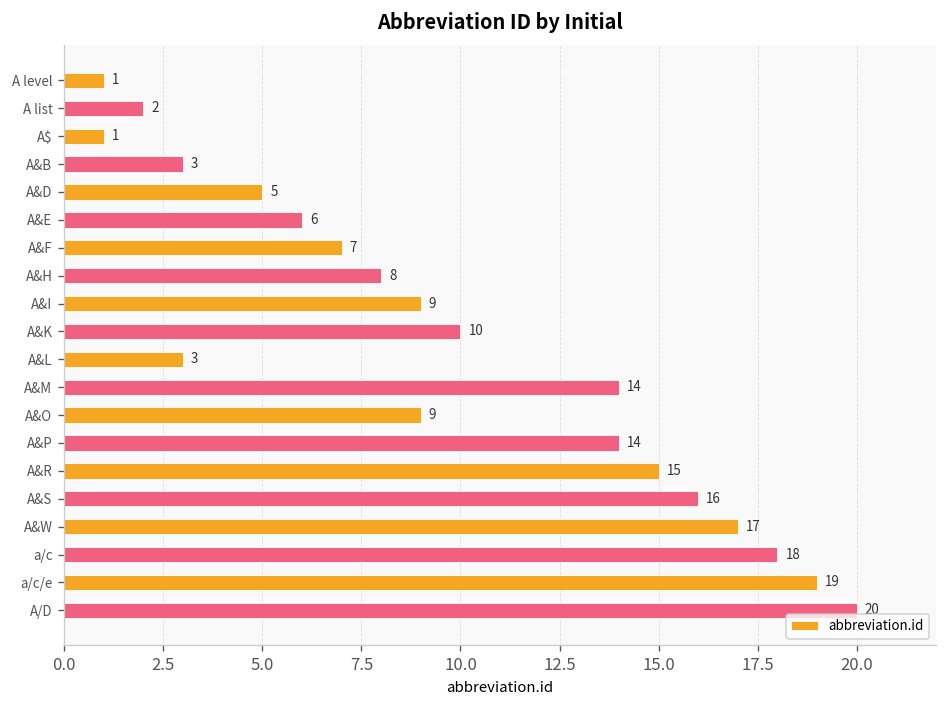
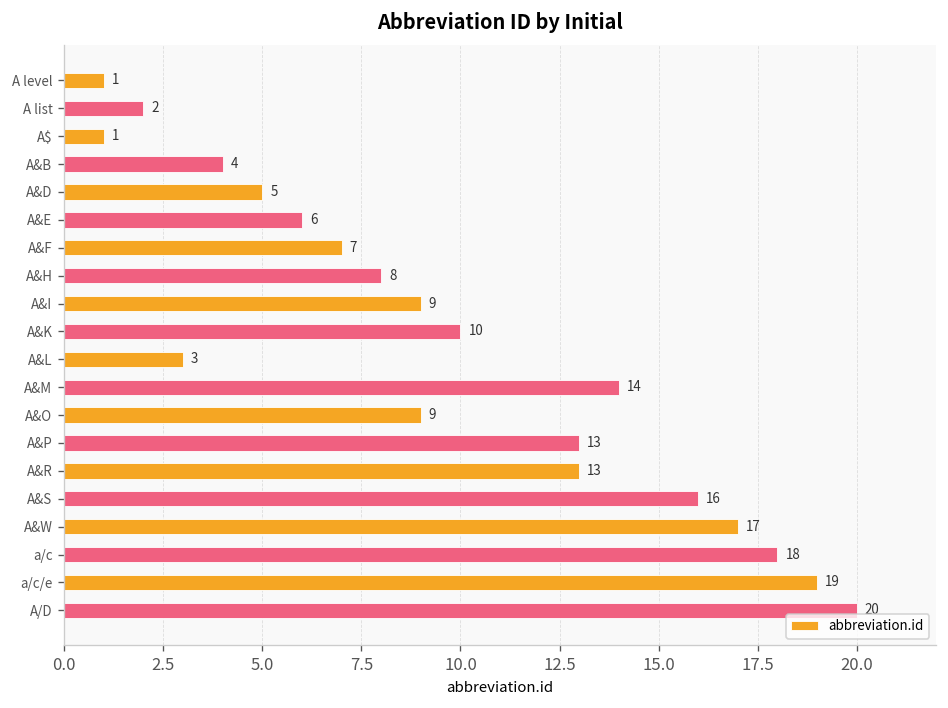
  {
    "A level": 1,
    "A list": 2,
    "A$": 1,
-   "A&B": 3,
+   "A&B": 4,
    "A&D": 5,
    "A&E": 6,
    "A&F": 7,
    "A&H": 8,
    "A&I": 9,
    "A&K": 10,
    "A&L": 3,
    "A&M": 14,
    "A&O": 9,
-   "A&P": 14,
-   "A&R": 15,
+   "A&P": 13,
+   "A&R": 13,
    "A&S": 16,
    "A&W": 17,
    "a/c": 18,
    "a/c/e": 19
  }
